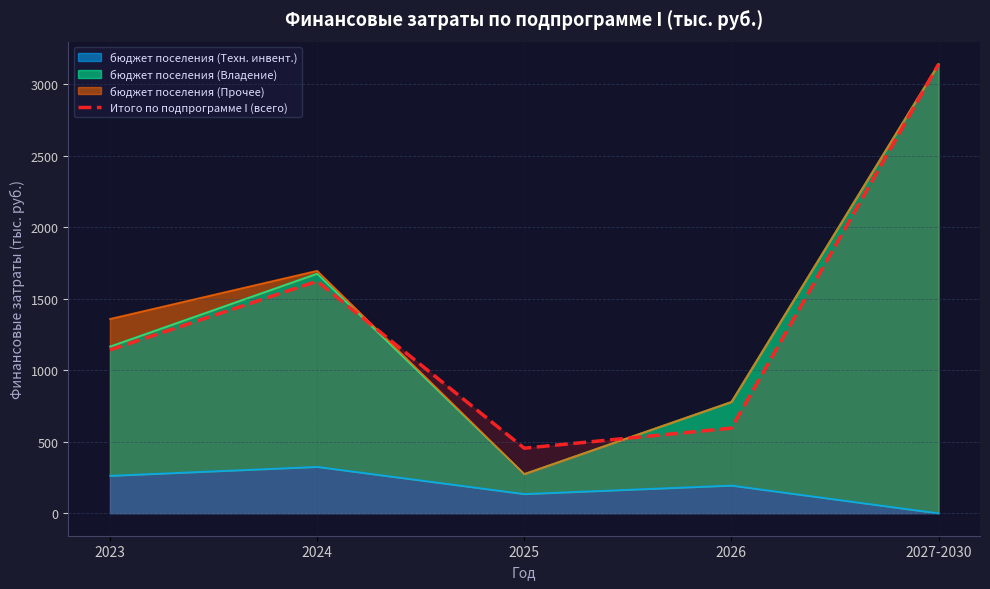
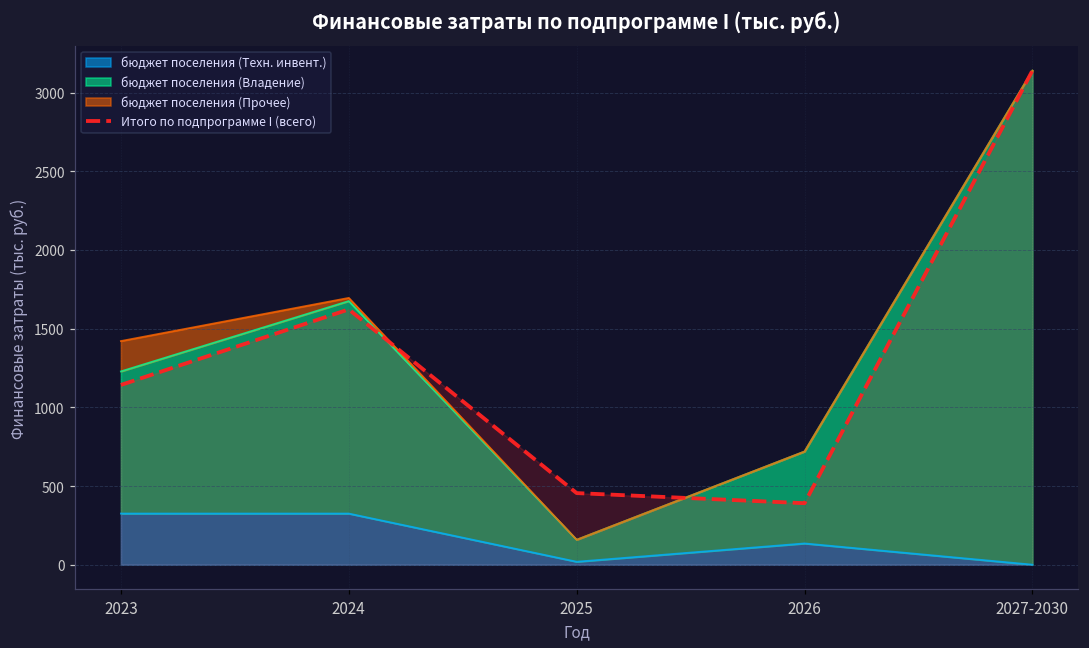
  {
    "бюджет поселения (Техн. инвент.)": {
-     "2023": 260,
+     "2023": 330,
      "2024": 320,
-     "2025": 140,
-     "2026": 190,
+     "2025": 20,
+     "2026": 140,
      "2027-2030": 0
    },
    "бюджет поселения (Владение)": {
      "2023": 900
    },
    "бюджет поселения (Прочее)": {
      "2023": 190
    },
    "Итого по подпрограмме I (всего)": {
      "2023": 1140,
      "2024": 1620,
      "2025": 460,
-     "2026": 600
+     "2026": 390
    }
  }
